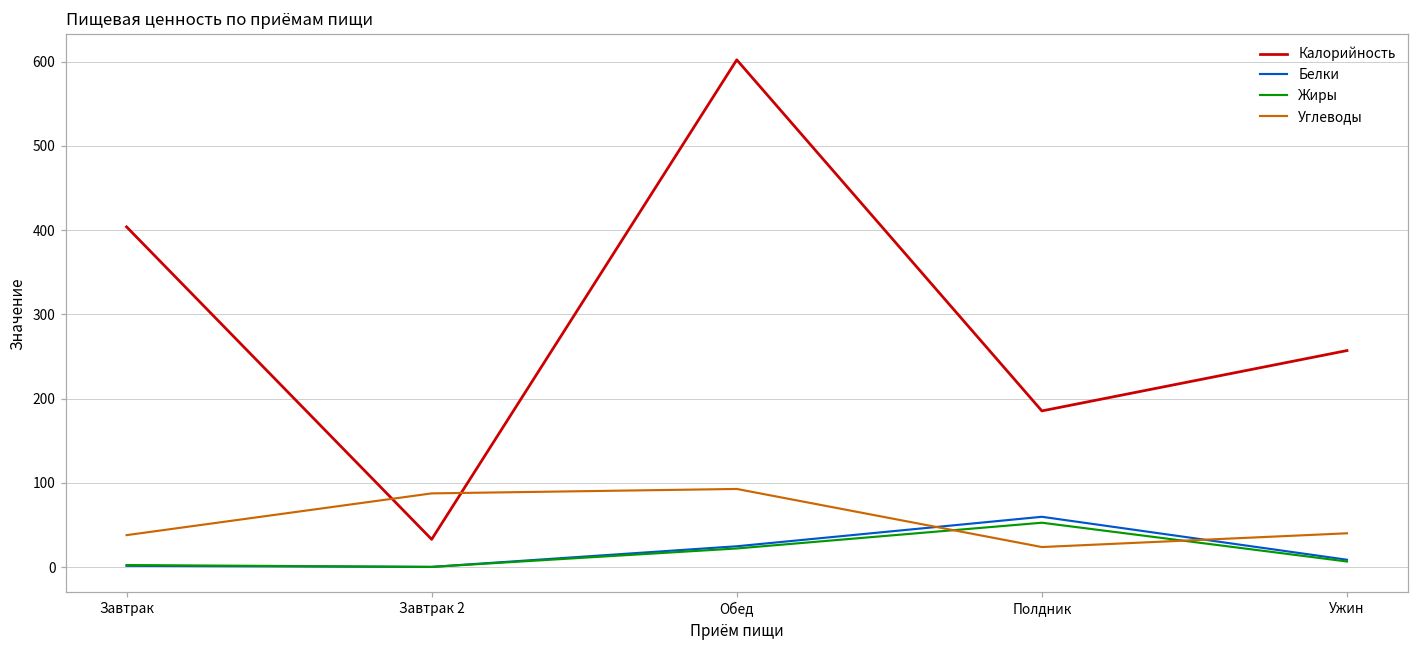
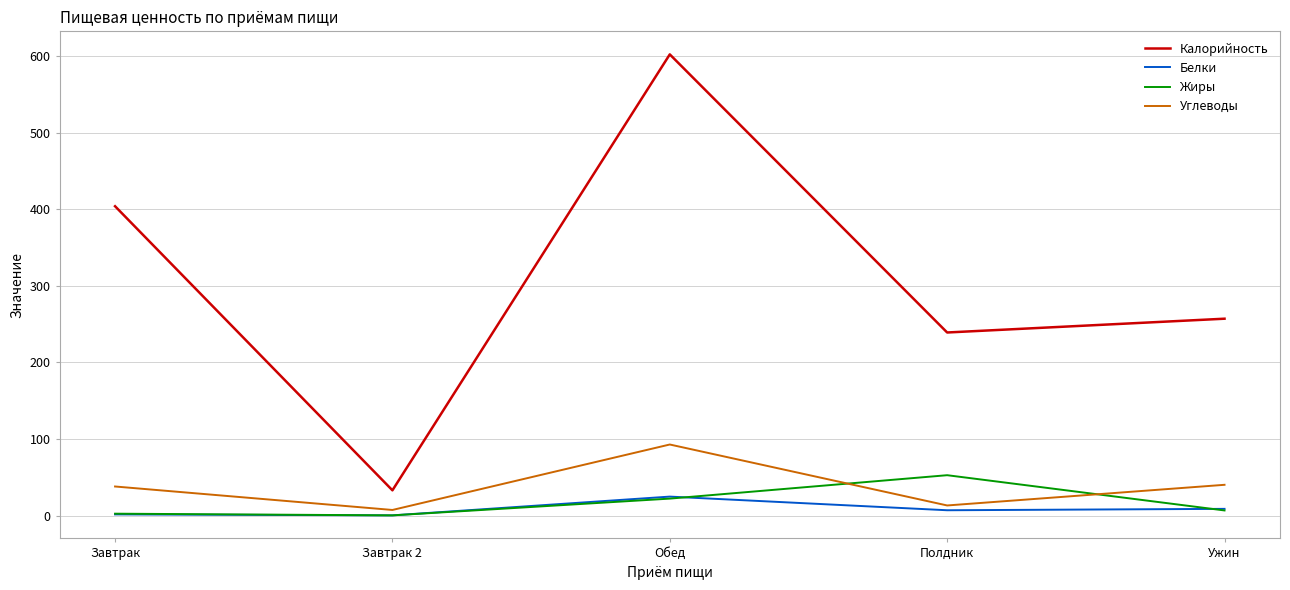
  {
    "Калорийность": {
      "Завтрак": 400,
      "Завтрак 2": 30,
      "Обед": 600,
-     "Полдник": 190,
+     "Полдник": 240,
      "Ужин": 260
    },
    "Белки": {
-     "Полдник": 60
+     "Полдник": 10
    },
    "Жиры": {
      "Полдник": 50
    },
    "Углеводы": {
      "Завтрак": 40,
-     "Завтрак 2": 90,
+     "Завтрак 2": 10,
      "Обед": 90,
-     "Полдник": 20,
+     "Полдник": 10,
      "Ужин": 40
    }
  }
